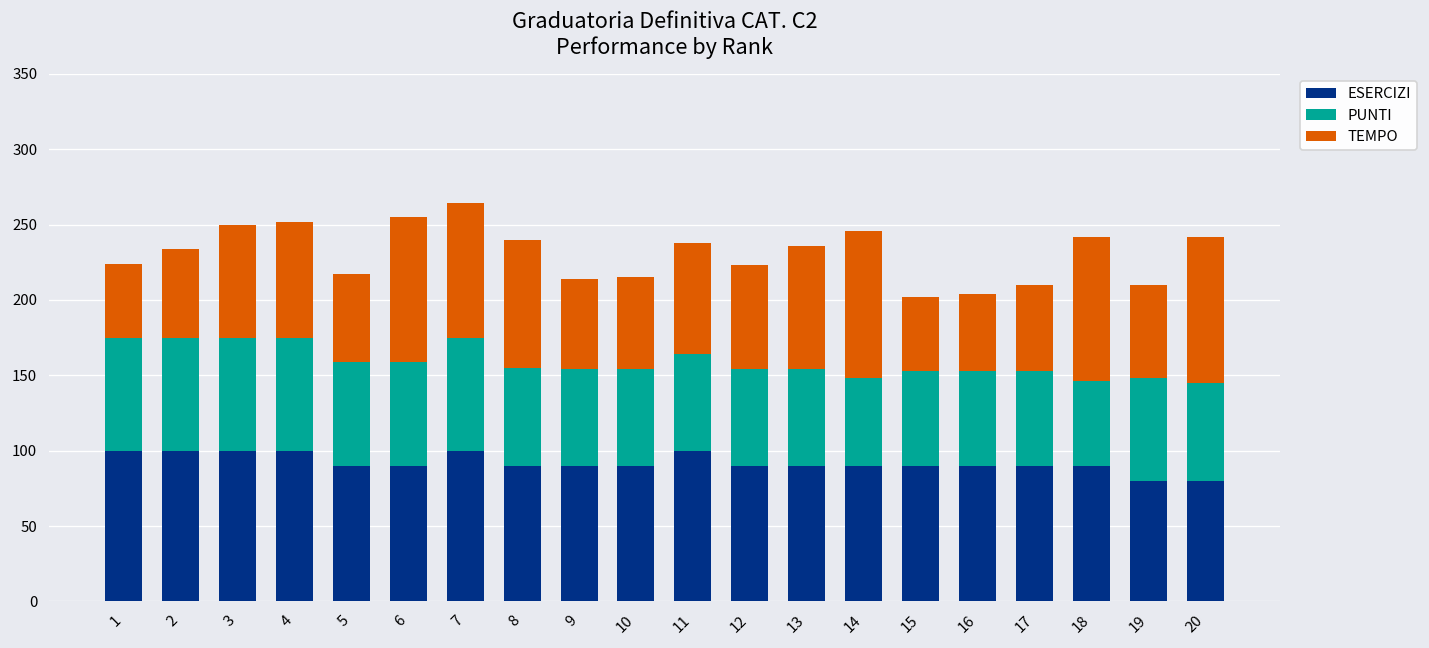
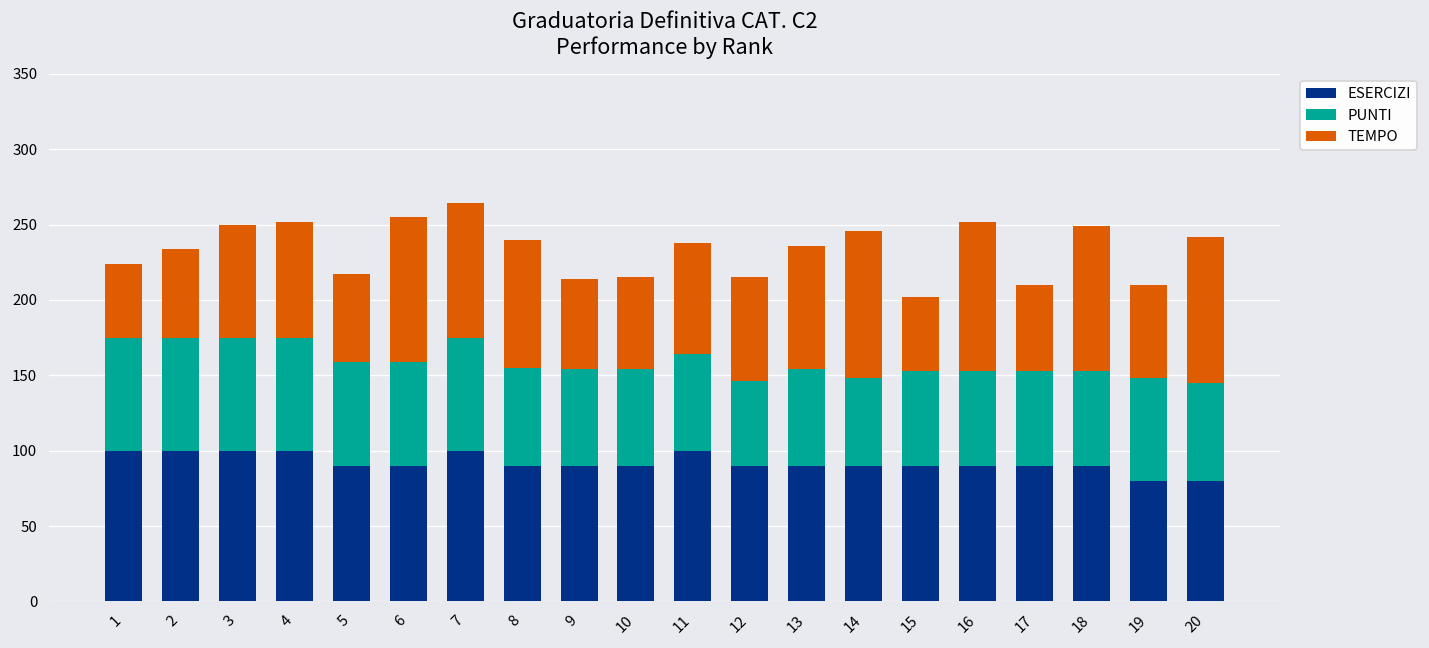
  {
    "ESERCIZI": {
      "1": 100,
      "2": 100,
      "3": 100,
      "4": 100,
      "5": 90,
      "6": 90,
      "7": 100,
      "8": 90,
      "9": 90,
      "10": 90,
      "11": 100,
      "12": 90,
      "13": 90,
      "14": 90,
      "15": 90,
      "16": 90,
      "17": 90,
      "18": 90,
      "19": 80,
      "20": 80
    },
    "PUNTI": {
      "1": 75,
      "2": 75,
      "3": 75,
      "4": 75,
      "5": 69,
      "6": 69,
      "7": 75,
      "8": 65,
      "9": 64,
      "10": 64,
      "11": 64,
-     "12": 64,
+     "12": 56,
      "13": 64,
      "14": 58,
      "15": 63,
      "16": 63,
      "17": 63,
-     "18": 56,
+     "18": 63,
      "19": 68,
      "20": 65
    },
    "TEMPO": {
      "1": 49,
      "2": 59,
      "3": 75,
      "4": 77,
      "5": 58,
      "6": 96,
      "7": 89,
      "8": 85,
      "9": 60,
      "10": 61,
      "11": 74,
      "12": 69,
      "13": 82,
      "14": 98,
      "15": 49,
-     "16": 51,
+     "16": 99,
      "17": 57,
      "18": 96,
      "19": 62,
      "20": 97
    }
  }
